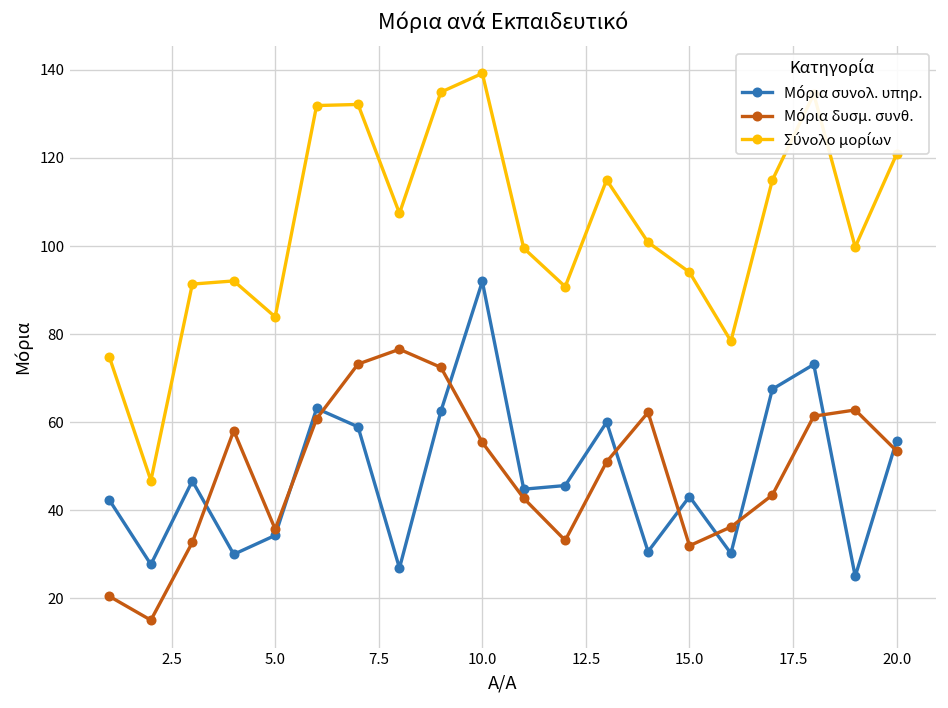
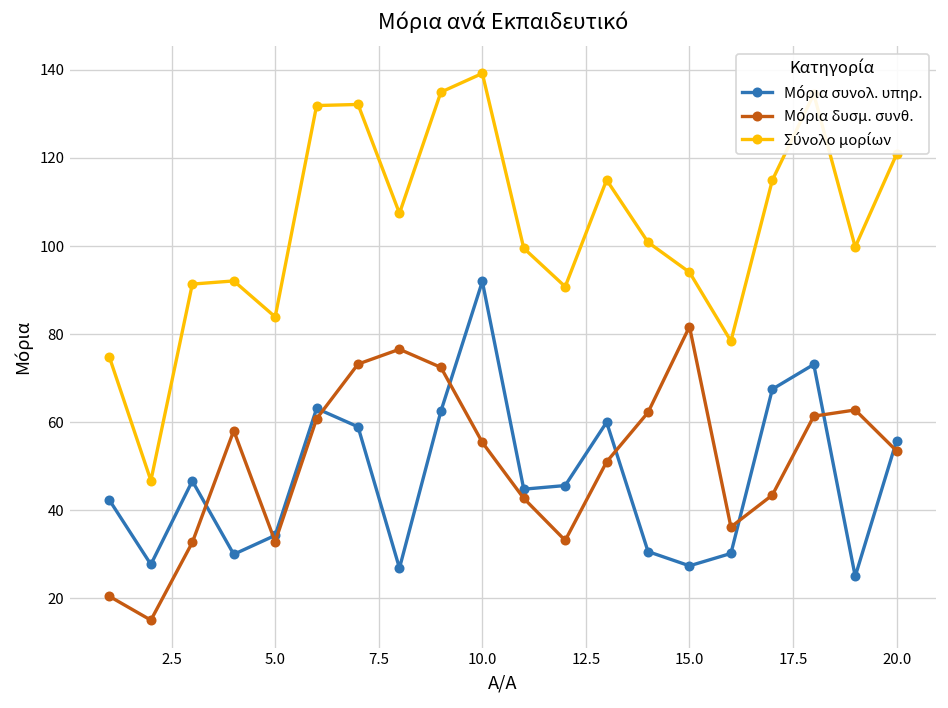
  {
    "Μόρια συνολ. υπηρ.": {
      "5.0": 34,
      "10.0": 92,
-     "15.0": 43,
+     "15.0": 27,
      "20.0": 56
    },
    "Μόρια δυσμ. συνθ.": {
-     "5.0": 36,
+     "5.0": 33,
      "10.0": 55,
-     "15.0": 32,
+     "15.0": 82,
      "20.0": 53
    },
    "Σύνολο μορίων": {
      "5.0": 84,
      "10.0": 139,
      "15.0": 94,
      "20.0": 121
    }
  }
